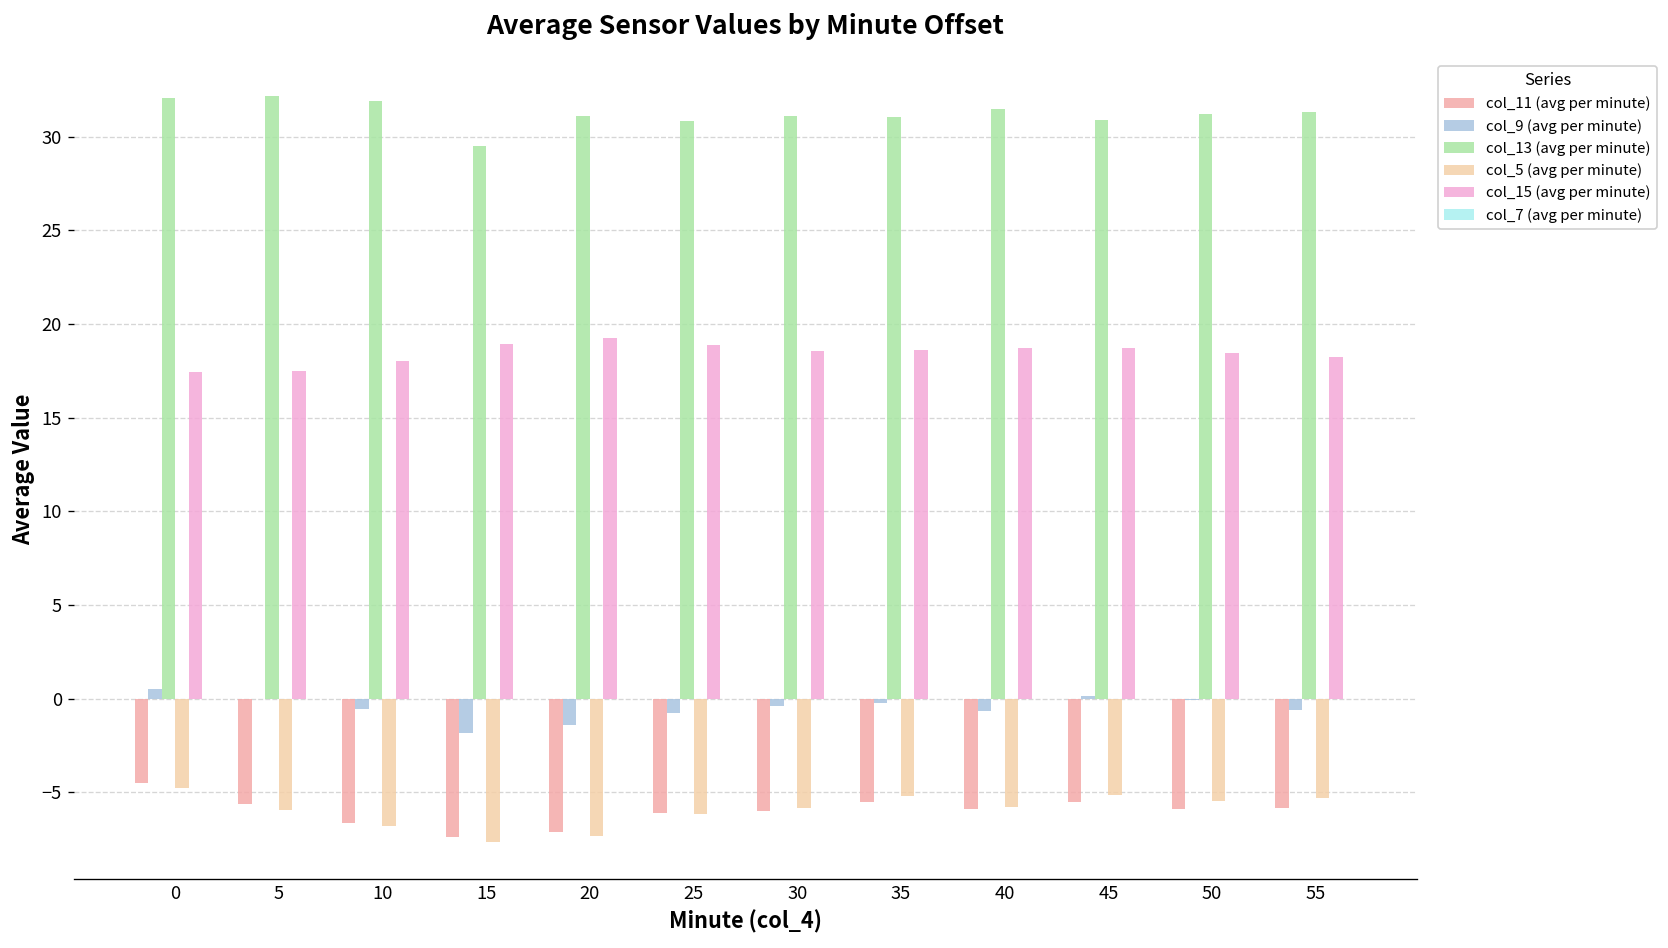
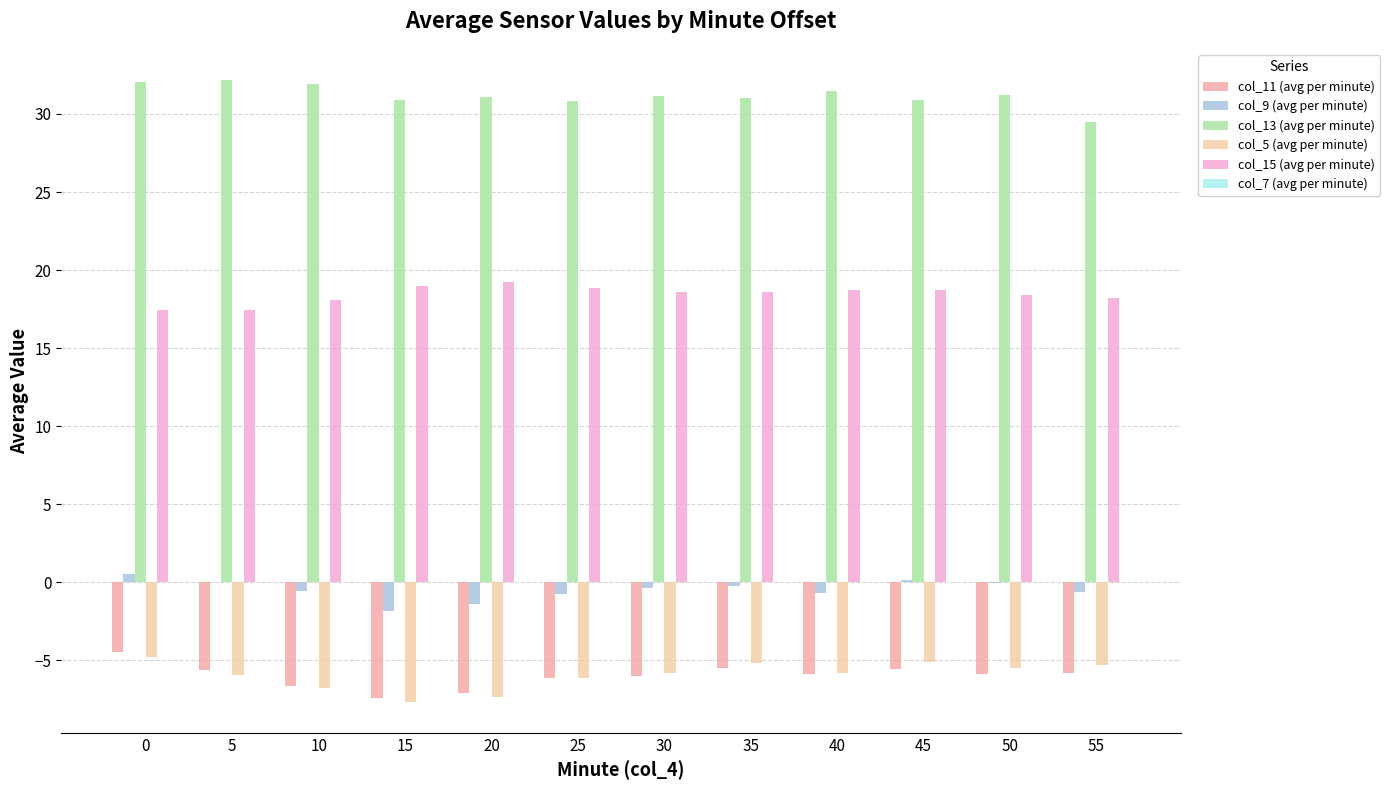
  {
    "col_13 (avg per minute)": {
      "0": 32.1,
      "5": 32.2,
      "10": 31.9,
-     "15": 29.5,
+     "15": 30.9,
      "20": 31.1,
      "25": 30.8,
      "30": 31.1,
      "35": 31.0,
      "40": 31.5,
      "45": 30.9,
      "50": 31.2,
-     "55": 31.3
+     "55": 29.5
    }
  }
